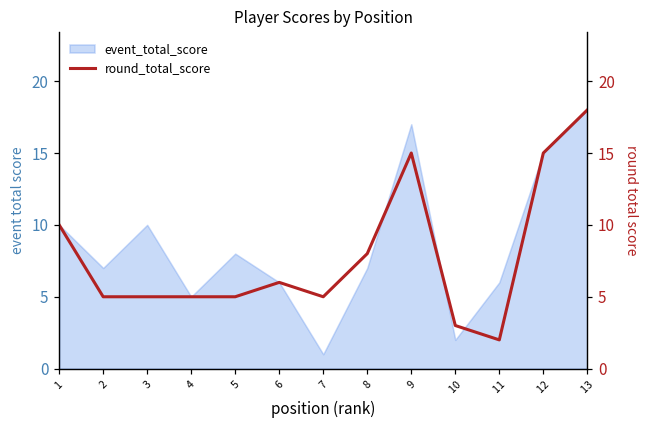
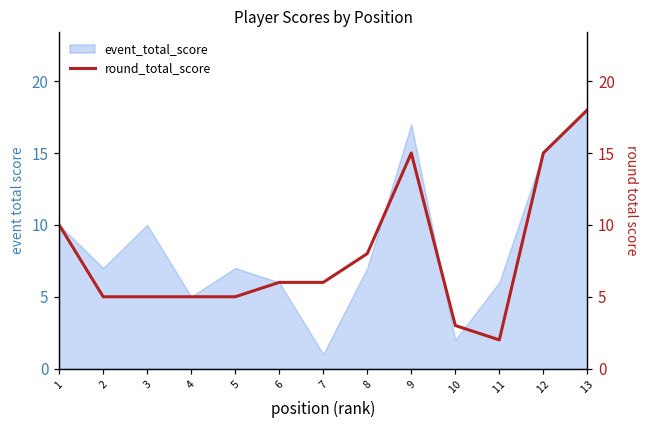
  {
    "event_total_score": {
      "1": 10,
      "2": 7,
      "3": 10,
      "4": 5,
-     "5": 8,
+     "5": 7,
      "6": 6,
      "7": 1,
      "8": 7,
      "9": 17,
      "10": 2,
      "11": 6,
      "12": 15,
      "13": 18
    },
    "round_total_score": {
      "1": 10,
      "2": 5,
      "3": 5,
      "4": 5,
      "5": 5,
      "6": 6,
-     "7": 5,
+     "7": 6,
      "8": 8,
      "9": 15,
      "10": 3,
      "11": 2,
      "12": 15,
      "13": 18
    }
  }
